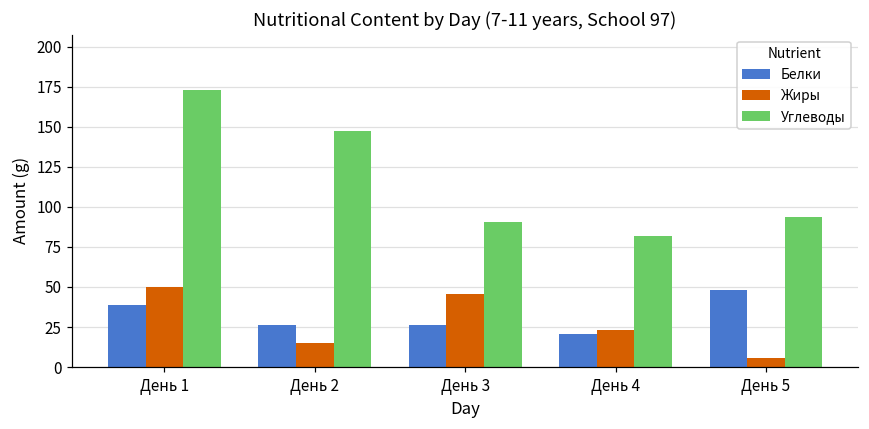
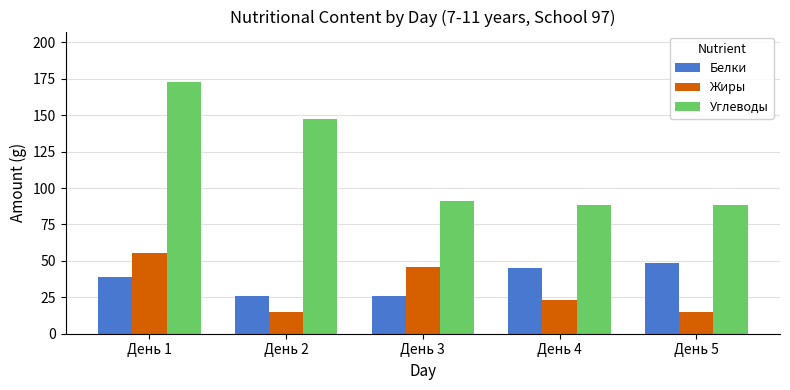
  {
    "Белки": {
      "День 1": 39,
      "День 2": 26,
      "День 3": 26,
-     "День 4": 20,
+     "День 4": 45,
      "День 5": 48
    },
    "Жиры": {
-     "День 1": 50,
+     "День 1": 56,
      "День 2": 15,
      "День 3": 46,
      "День 4": 23,
-     "День 5": 6
+     "День 5": 15
    },
    "Углеводы": {
      "День 1": 173,
      "День 2": 147,
      "День 3": 91,
-     "День 4": 82,
-     "День 5": 94
+     "День 4": 88,
+     "День 5": 88
    }
  }
